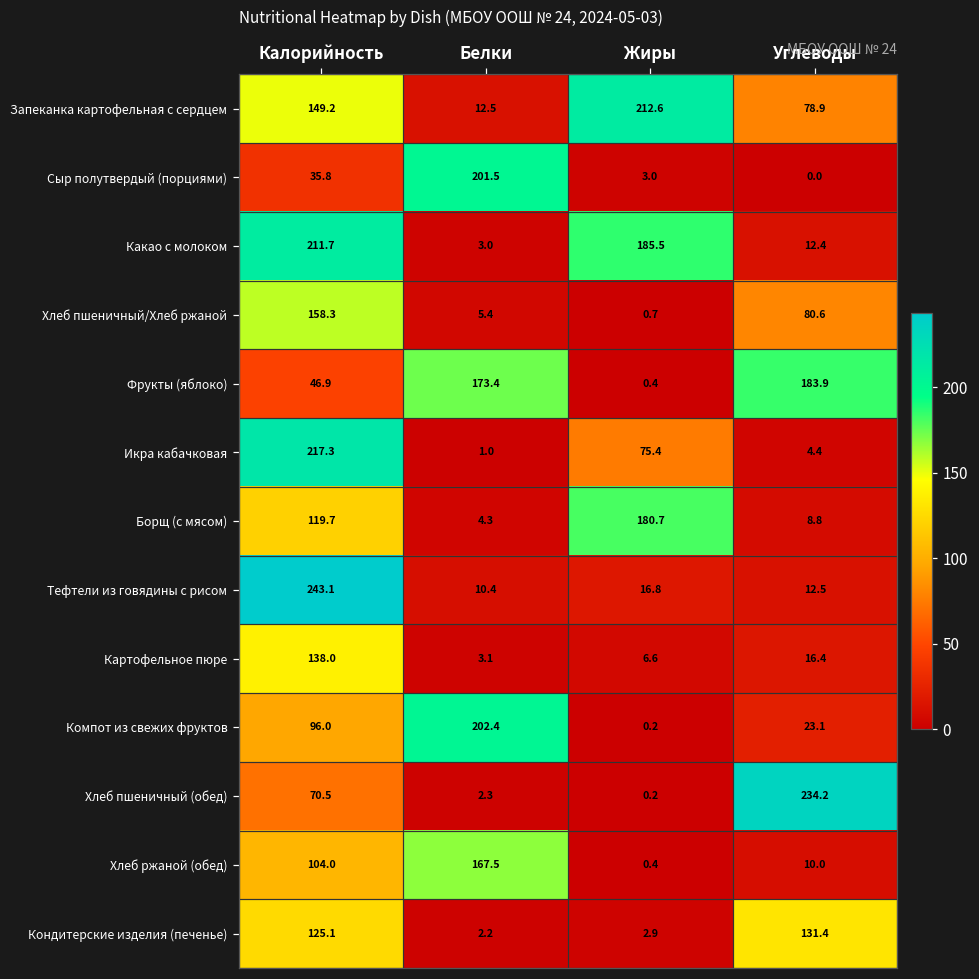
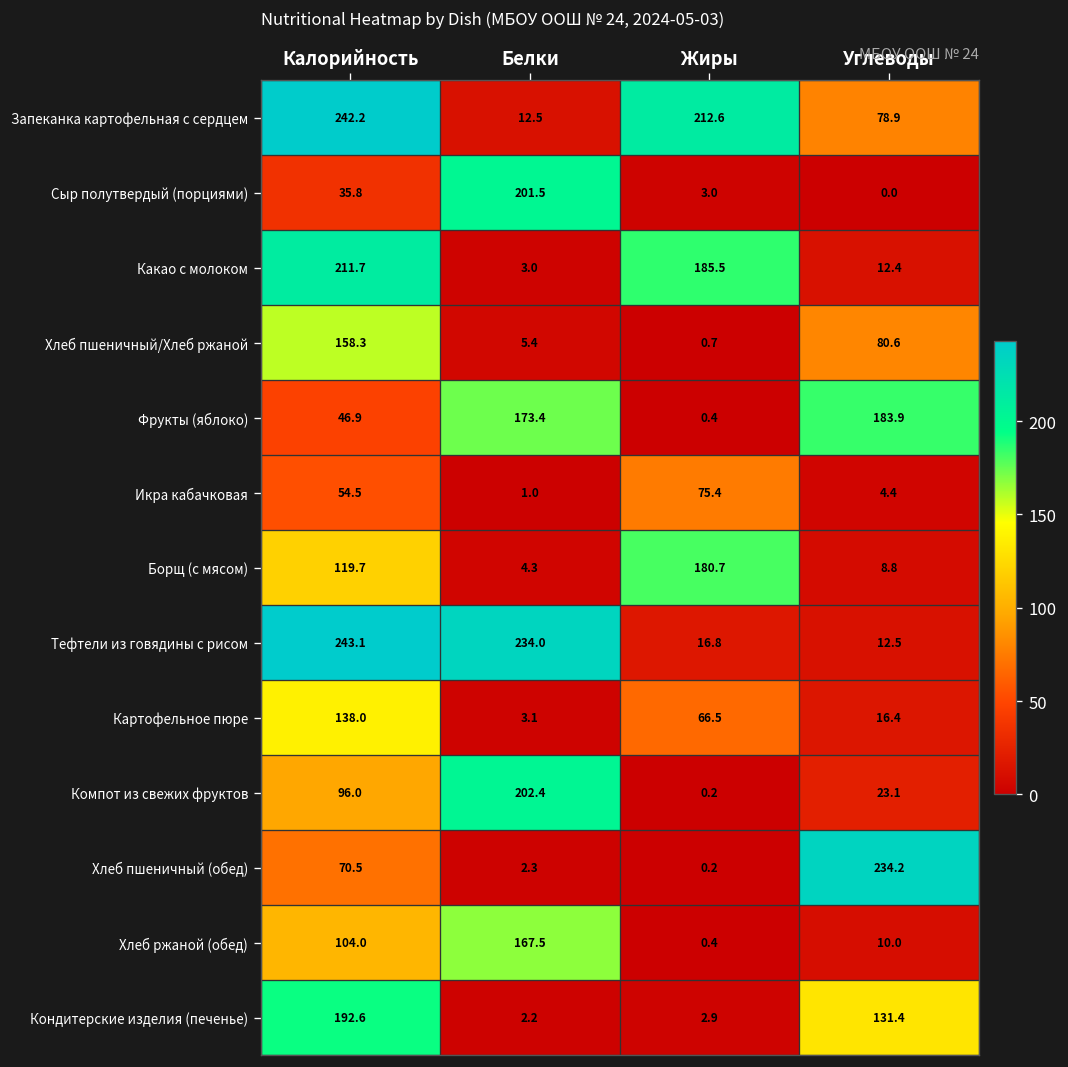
  {
    "Запеканка картофельная с сердцем": {
-     "Калорийность": 149.2,
+     "Калорийность": 242.2,
      "Белки": 12.5,
      "Жиры": 212.6,
      "Углеводы": 78.9
    },
    "Сыр полутвердый (порциями)": {
      "Калорийность": 35.8,
      "Белки": 201.5,
      "Жиры": 3.0,
      "Углеводы": 0.0
    },
    "Какао с молоком": {
      "Калорийность": 211.7,
      "Белки": 3.0,
      "Жиры": 185.5,
      "Углеводы": 12.4
    },
    "Хлеб пшеничный/Хлеб ржаной": {
      "Калорийность": 158.3,
      "Белки": 5.4,
      "Жиры": 0.7,
      "Углеводы": 80.6
    },
    "Фрукты (яблоко)": {
      "Калорийность": 46.9,
      "Белки": 173.4,
      "Жиры": 0.4,
      "Углеводы": 183.9
    },
    "Икра кабачковая": {
-     "Калорийность": 217.3,
+     "Калорийность": 54.5,
      "Белки": 1.0,
      "Жиры": 75.4,
      "Углеводы": 4.4
    },
    "Борщ (с мясом)": {
      "Калорийность": 119.7,
      "Белки": 4.3,
      "Жиры": 180.7,
      "Углеводы": 8.8
    },
    "Тефтели из говядины с рисом": {
      "Калорийность": 243.1,
-     "Белки": 10.4,
+     "Белки": 234.0,
      "Жиры": 16.8,
      "Углеводы": 12.5
    },
    "Картофельное пюре": {
      "Калорийность": 138.0,
      "Белки": 3.1,
-     "Жиры": 6.6,
+     "Жиры": 66.5,
      "Углеводы": 16.4
    },
    "Компот из свежих фруктов": {
      "Калорийность": 96.0,
      "Белки": 202.4,
      "Жиры": 0.2,
      "Углеводы": 23.1
    },
    "Хлеб пшеничный (обед)": {
      "Калорийность": 70.5,
      "Белки": 2.3,
      "Жиры": 0.2,
      "Углеводы": 234.2
    },
    "Хлеб ржаной (обед)": {
      "Калорийность": 104.0,
      "Белки": 167.5,
      "Жиры": 0.4,
      "Углеводы": 10.0
    },
    "Кондитерские изделия (печенье)": {
-     "Калорийность": 125.1,
+     "Калорийность": 192.6,
      "Белки": 2.2,
      "Жиры": 2.9,
      "Углеводы": 131.4
    }
  }
